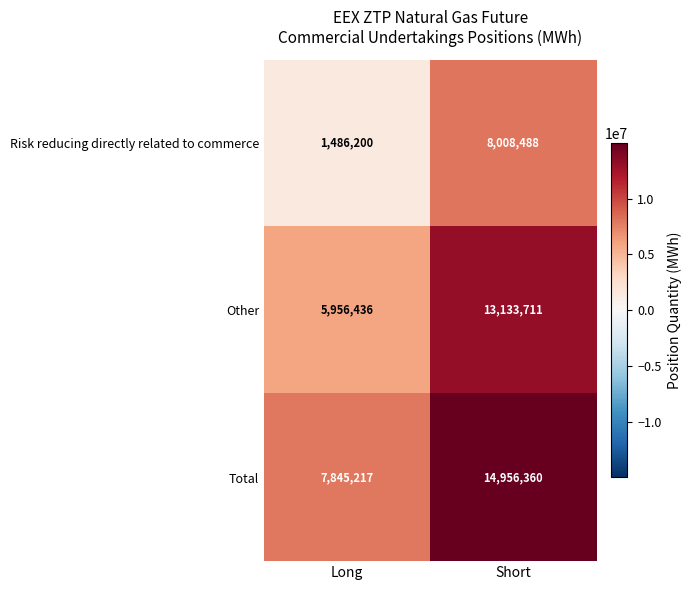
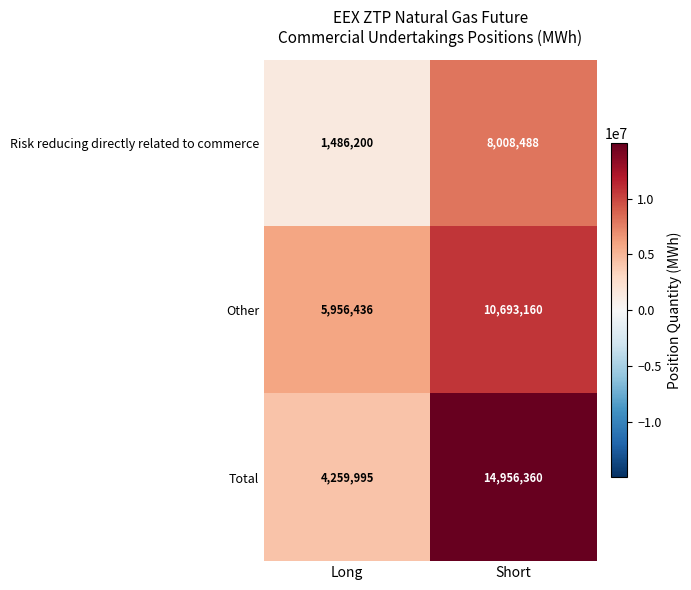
  {
    "Risk reducing directly related to commerce": {
      "Long": "1,486,200",
      "Short": "8,008,488"
    },
    "Other": {
      "Long": "5,956,436",
-     "Short": "13,133,711"
+     "Short": "10,693,160"
    },
    "Total": {
-     "Long": "7,845,217",
+     "Long": "4,259,995",
      "Short": "14,956,360"
    }
  }
